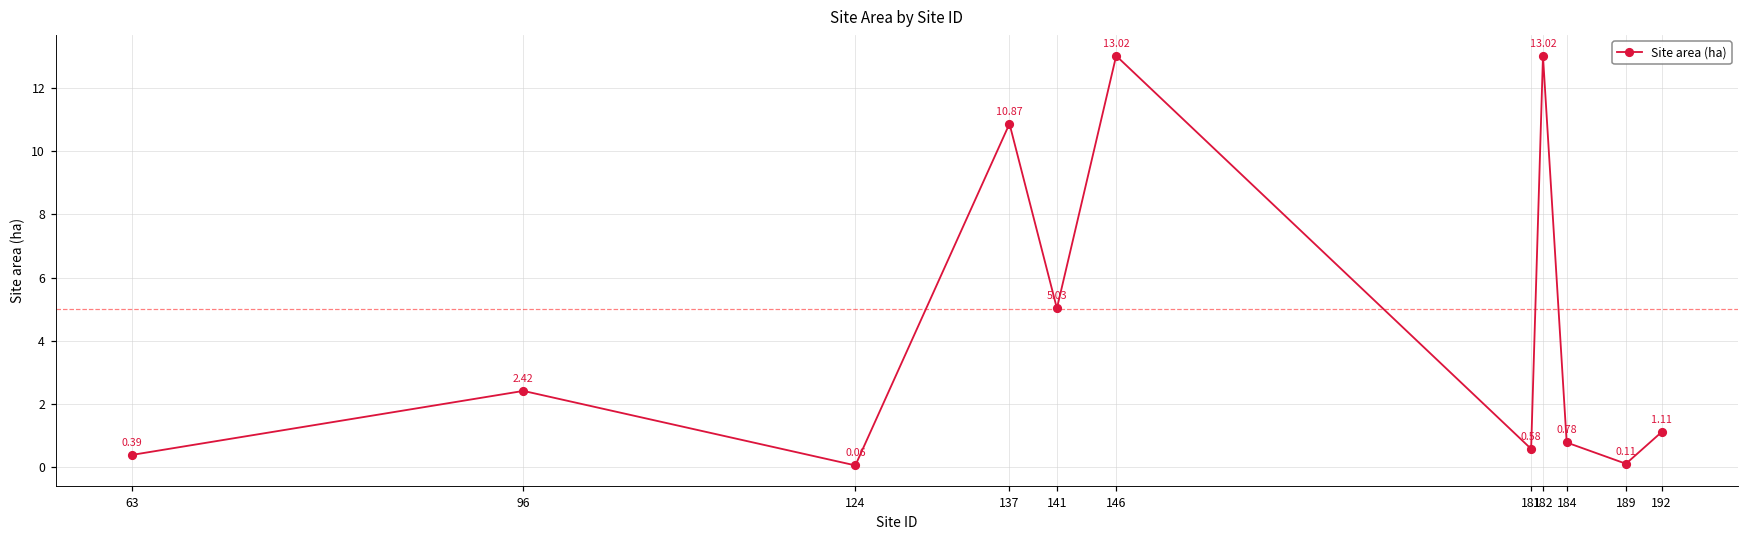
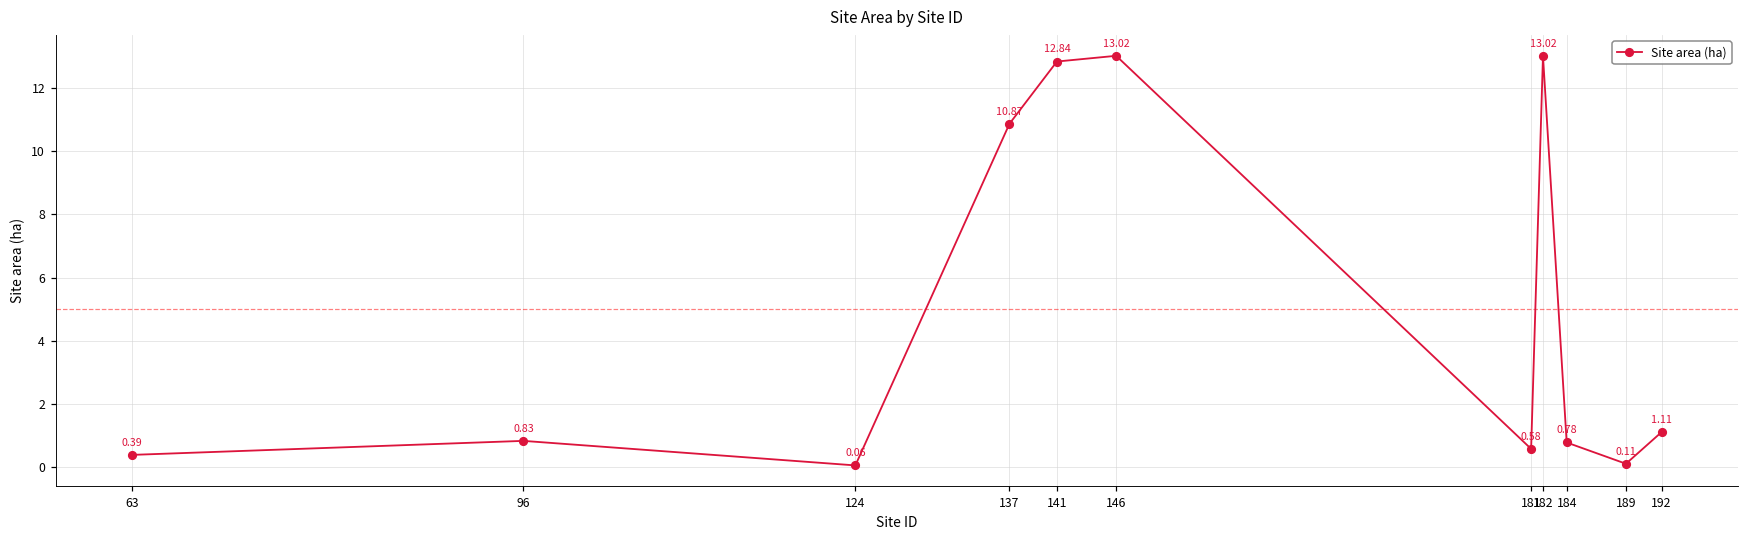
  {
    "63": 0.39,
-   "96": 2.42,
+   "96": 0.83,
    "124": 0.06,
    "137": 10.87,
-   "141": 5.03,
+   "141": 12.84,
    "146": 13.02,
    "184": 0.78,
    "189": 0.11,
    "192": 1.11
  }
